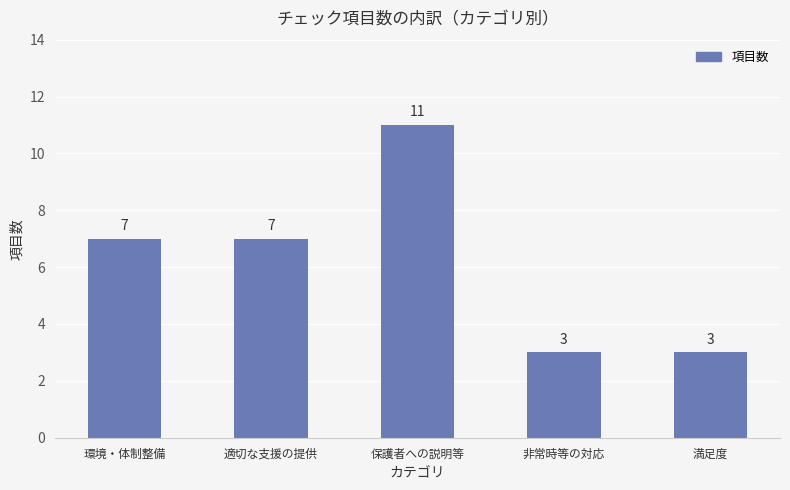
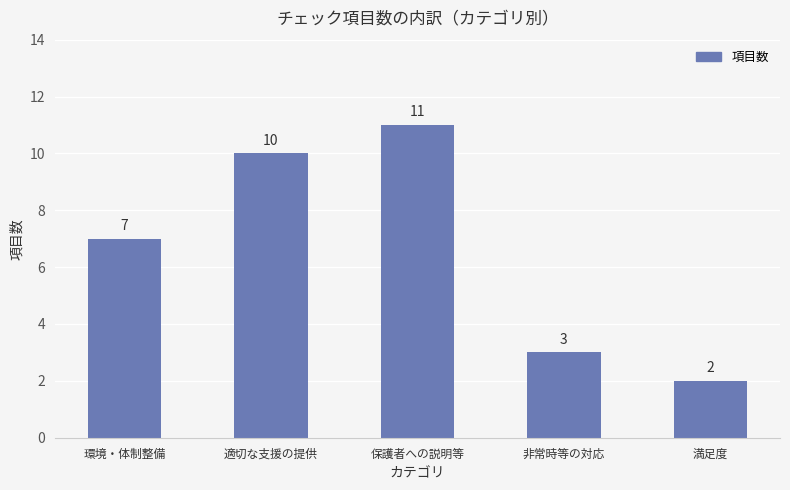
  {
    "環境・体制整備": 7,
-   "適切な支援の提供": 7,
+   "適切な支援の提供": 10,
    "保護者への説明等": 11,
    "非常時等の対応": 3,
-   "満足度": 3
+   "満足度": 2
  }
